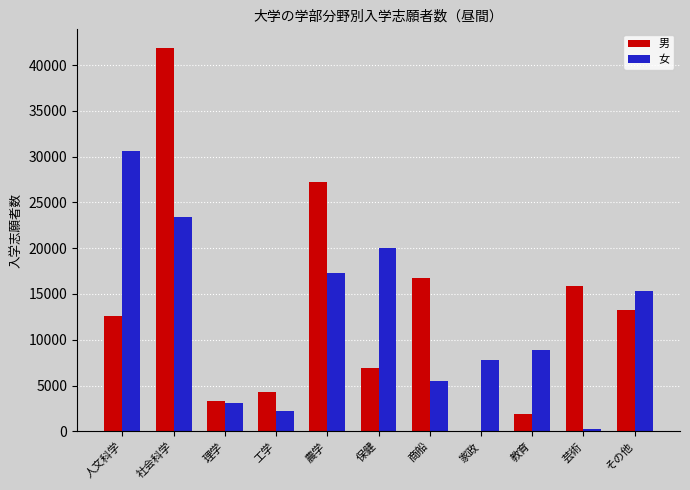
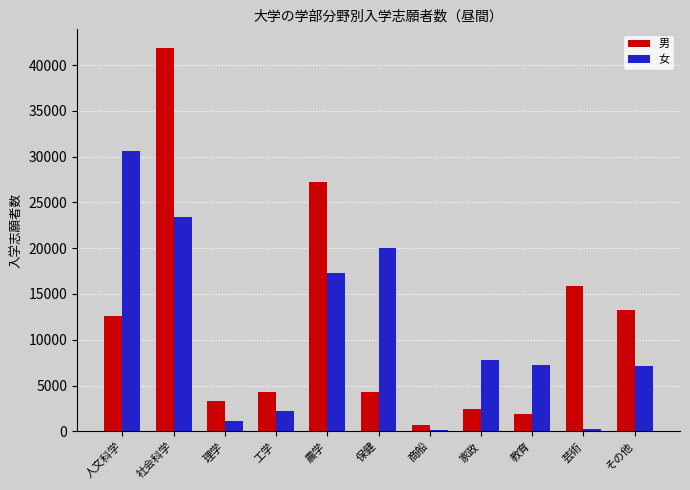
  {
    "男": {
      "人文科学": 13000,
      "社会科学": 42000,
      "理学": 3000,
      "工学": 4000,
      "農学": 27000,
-     "保健": 7000,
-     "商船": 17000,
-     "家政": 0,
+     "保健": 4000,
+     "商船": 1000,
+     "家政": 2000,
      "教育": 2000,
      "芸術": 16000,
      "その他": 13000
    },
    "女": {
      "人文科学": 31000,
      "社会科学": 23000,
-     "理学": 3000,
+     "理学": 1000,
      "工学": 2000,
      "農学": 17000,
      "保健": 20000,
-     "商船": 6000,
+     "商船": 0,
      "家政": 8000,
-     "教育": 9000,
-     "その他": 15000
+     "教育": 7000,
+     "その他": 7000
    }
  }
